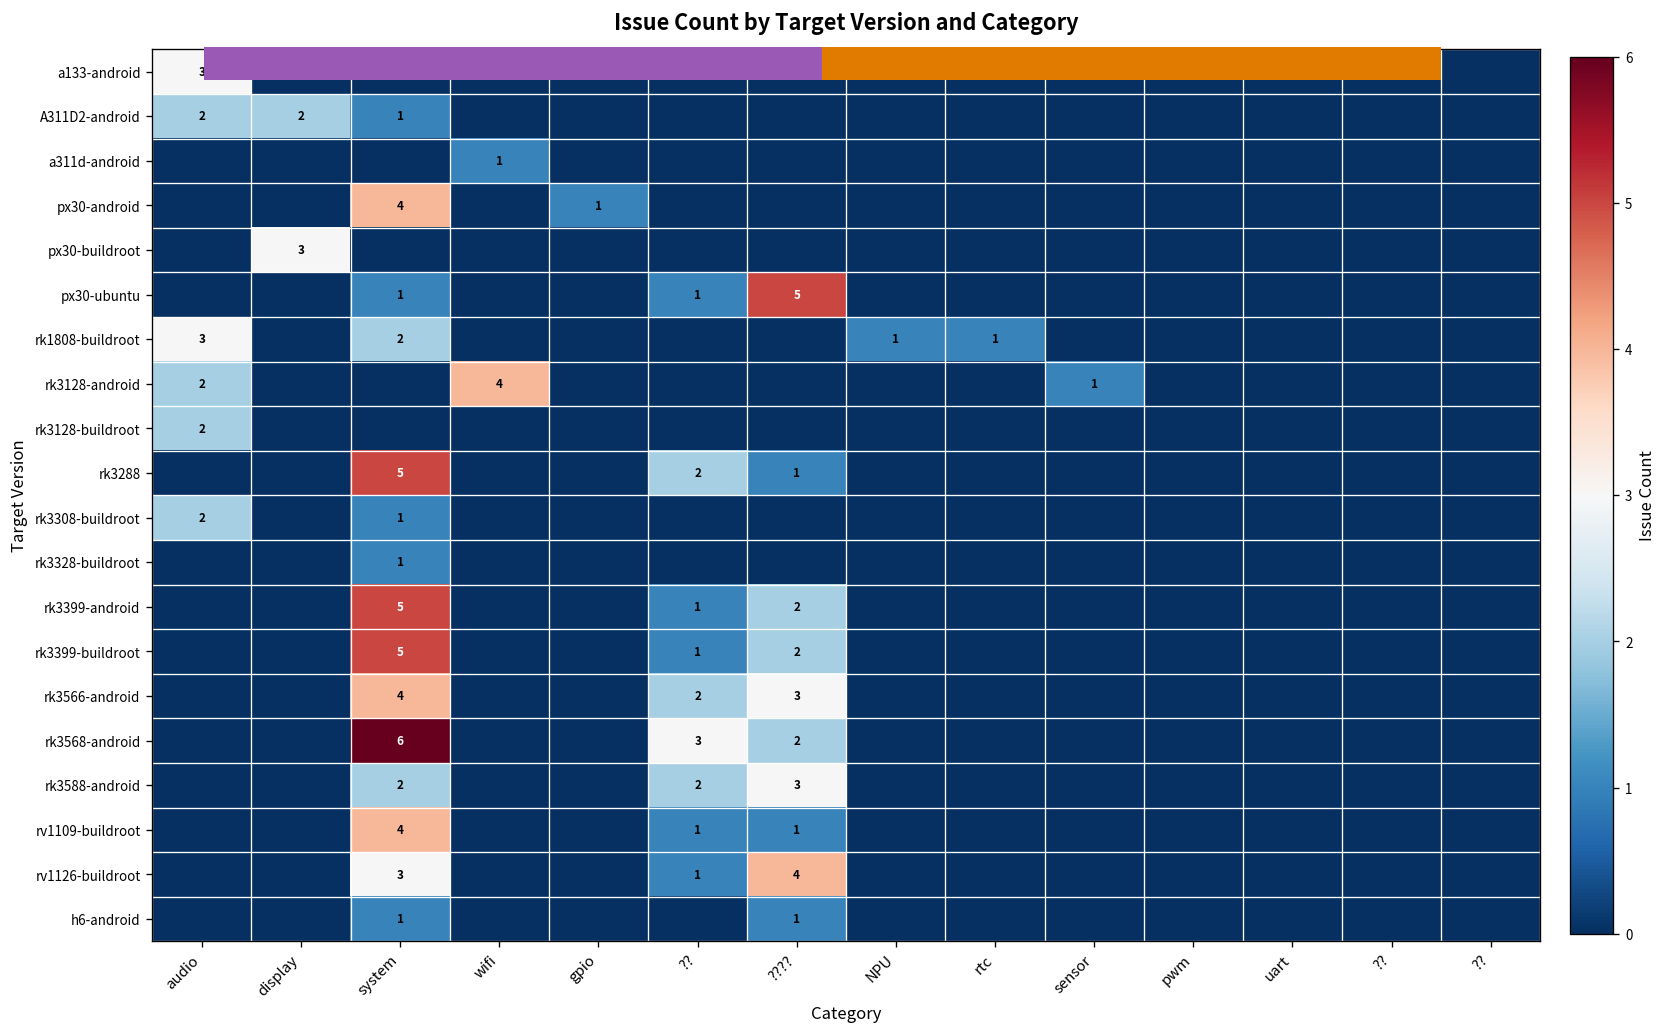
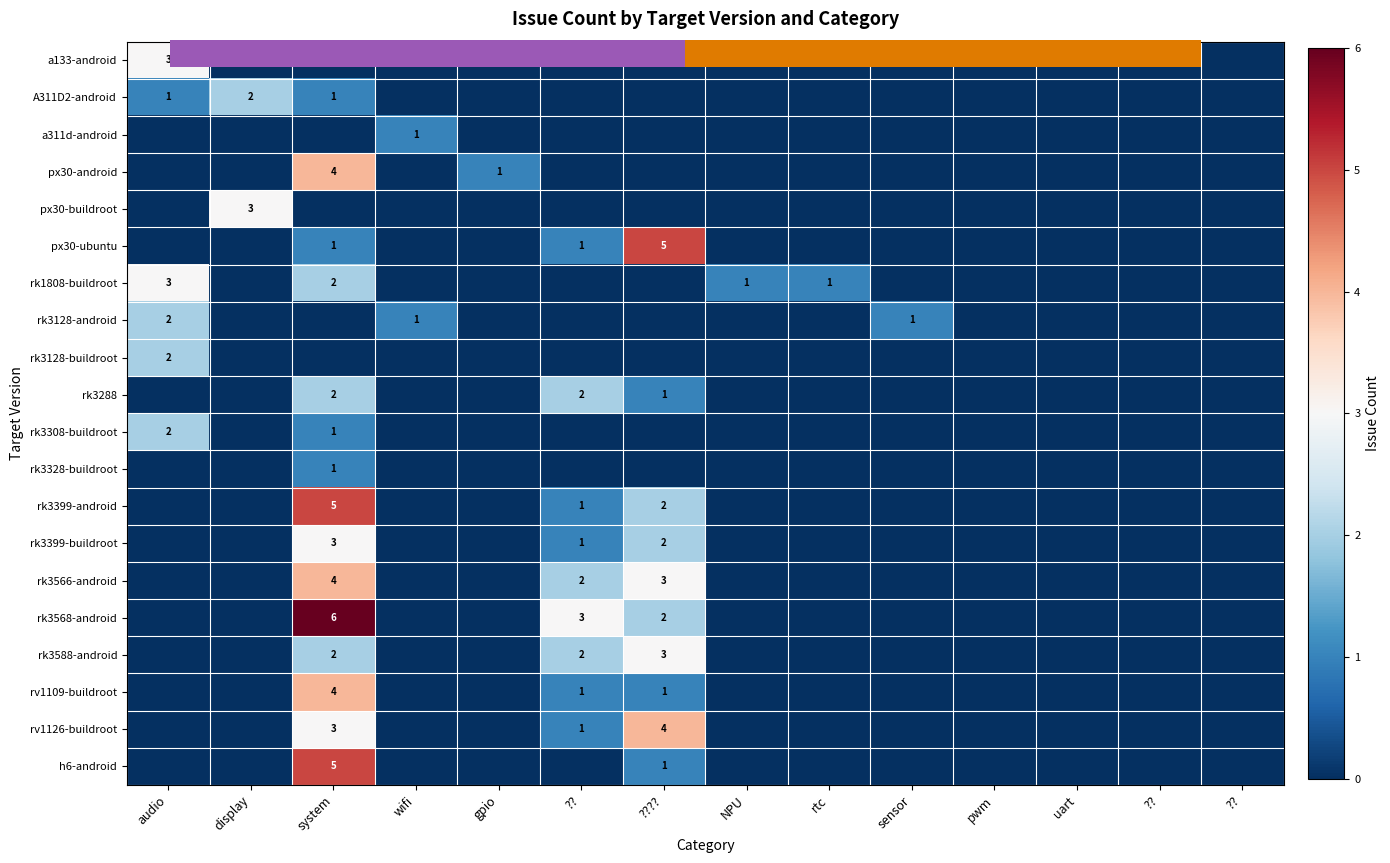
  {
    "a133-android": {
      "audio": 3
    },
    "A311D2-android": {
-     "audio": 2,
+     "audio": 1,
      "display": 2,
      "system": 1
    },
    "a311d-android": {
      "wifi": 1
    },
    "px30-android": {
      "system": 4,
      "gpio": 1
    },
    "px30-buildroot": {
      "display": 3
    },
    "px30-ubuntu": {
      "system": 1,
      "????": 5
    },
    "rk1808-buildroot": {
      "audio": 3,
      "system": 2,
      "NPU": 1,
      "rtc": 1
    },
    "rk3128-android": {
      "audio": 2,
-     "wifi": 4,
+     "wifi": 1,
      "sensor": 1
    },
    "rk3128-buildroot": {
      "audio": 2
    },
    "rk3288": {
-     "system": 5,
+     "system": 2,
      "????": 1
    },
    "rk3308-buildroot": {
      "audio": 2,
      "system": 1
    },
    "rk3328-buildroot": {
      "system": 1
    },
    "rk3399-android": {
      "system": 5,
      "????": 2
    },
    "rk3399-buildroot": {
-     "system": 5,
+     "system": 3,
      "????": 2
    },
    "rk3566-android": {
      "system": 4,
      "????": 3
    },
    "rk3568-android": {
      "system": 6,
      "????": 2
    },
    "rk3588-android": {
      "system": 2,
      "????": 3
    },
    "rv1109-buildroot": {
      "system": 4,
      "????": 1
    },
    "rv1126-buildroot": {
      "system": 3,
      "????": 4
    },
    "h6-android": {
-     "system": 1,
+     "system": 5,
      "????": 1
    }
  }
